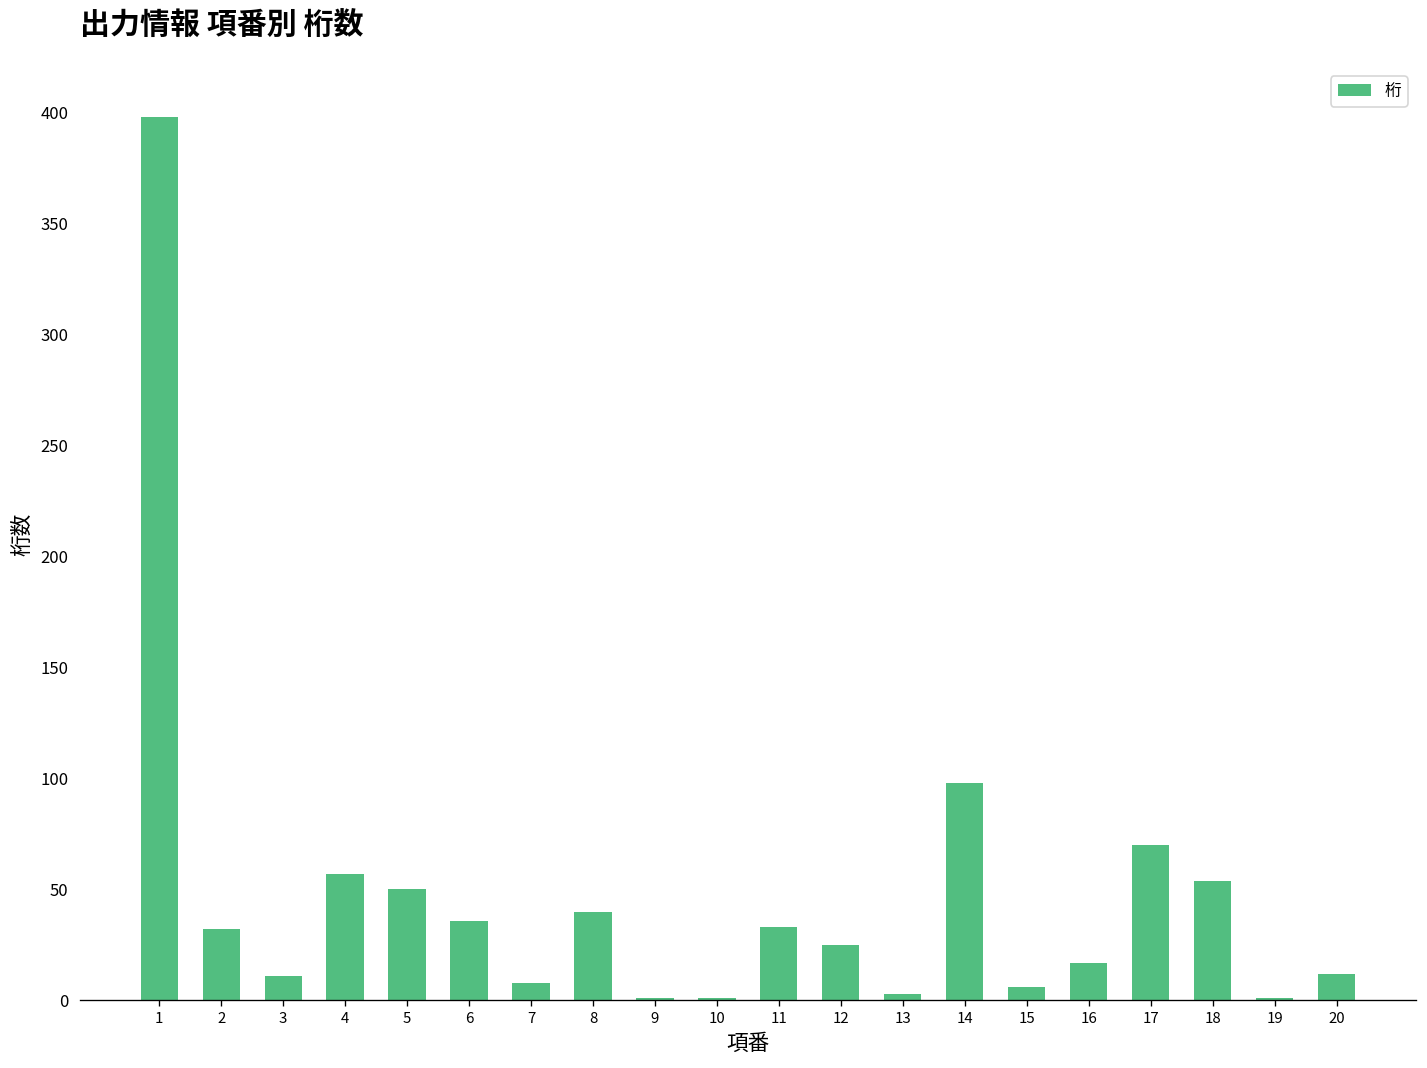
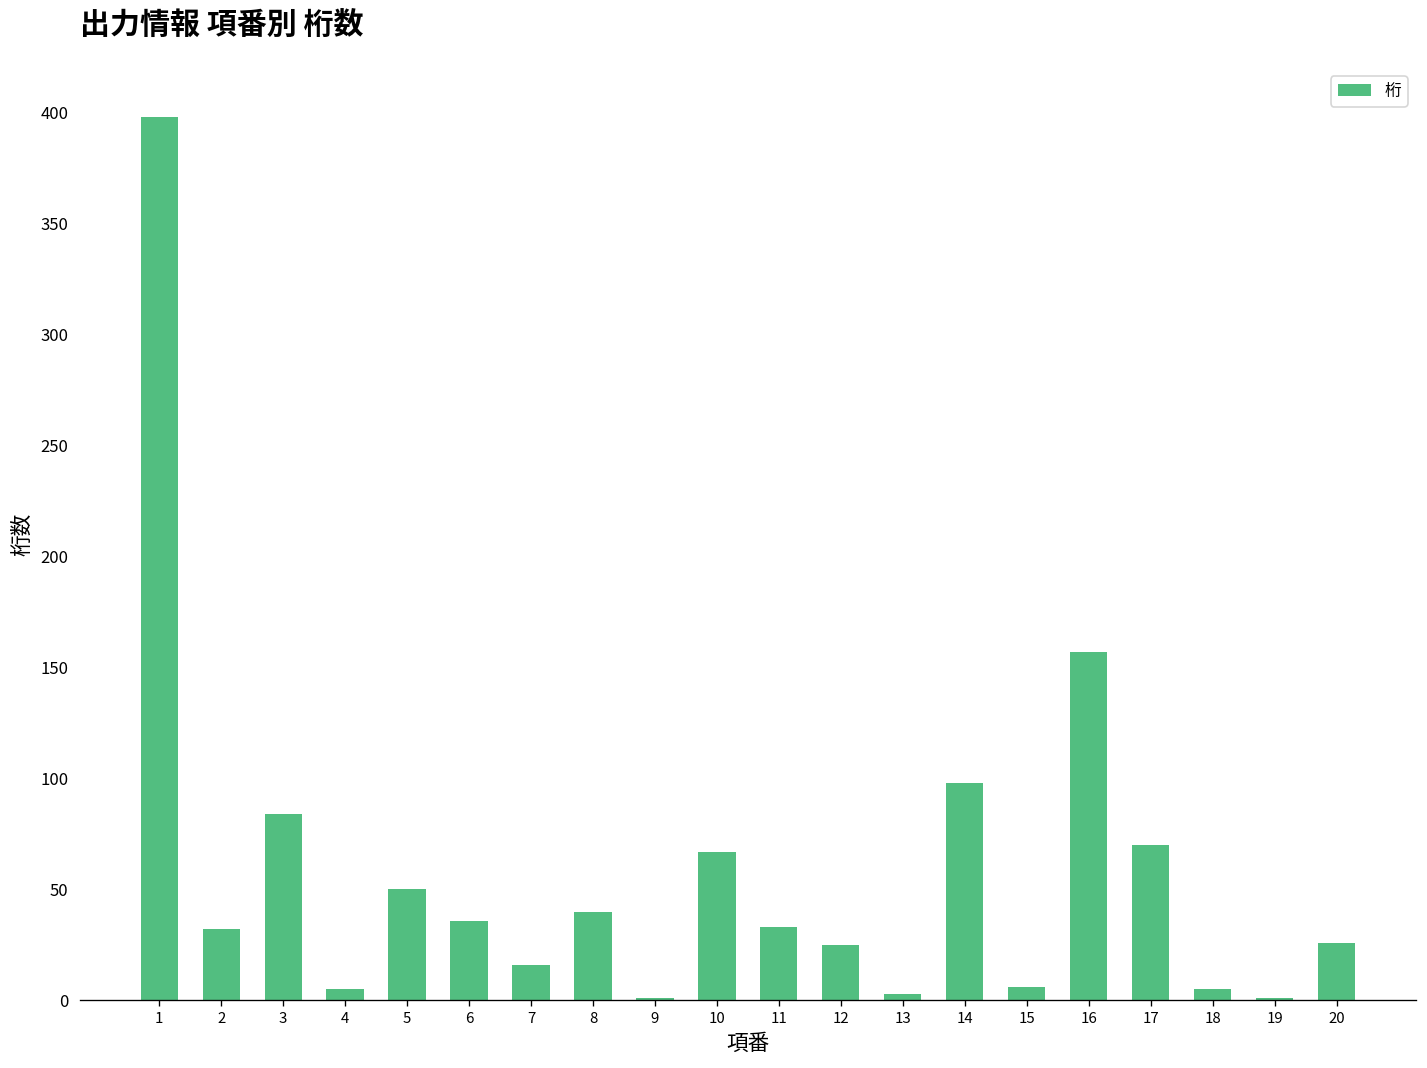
  {
    "1": 398,
    "2": 32,
-   "3": 11,
-   "4": 57,
+   "3": 84,
+   "4": 5,
    "5": 50,
    "6": 36,
-   "7": 8,
+   "7": 16,
    "8": 40,
-   "10": 1,
+   "10": 67,
    "11": 33,
    "12": 25,
    "13": 3,
    "14": 98,
    "15": 6,
-   "16": 17,
+   "16": 157,
    "17": 70,
-   "18": 54,
-   "20": 12
+   "18": 5,
+   "20": 26
  }
